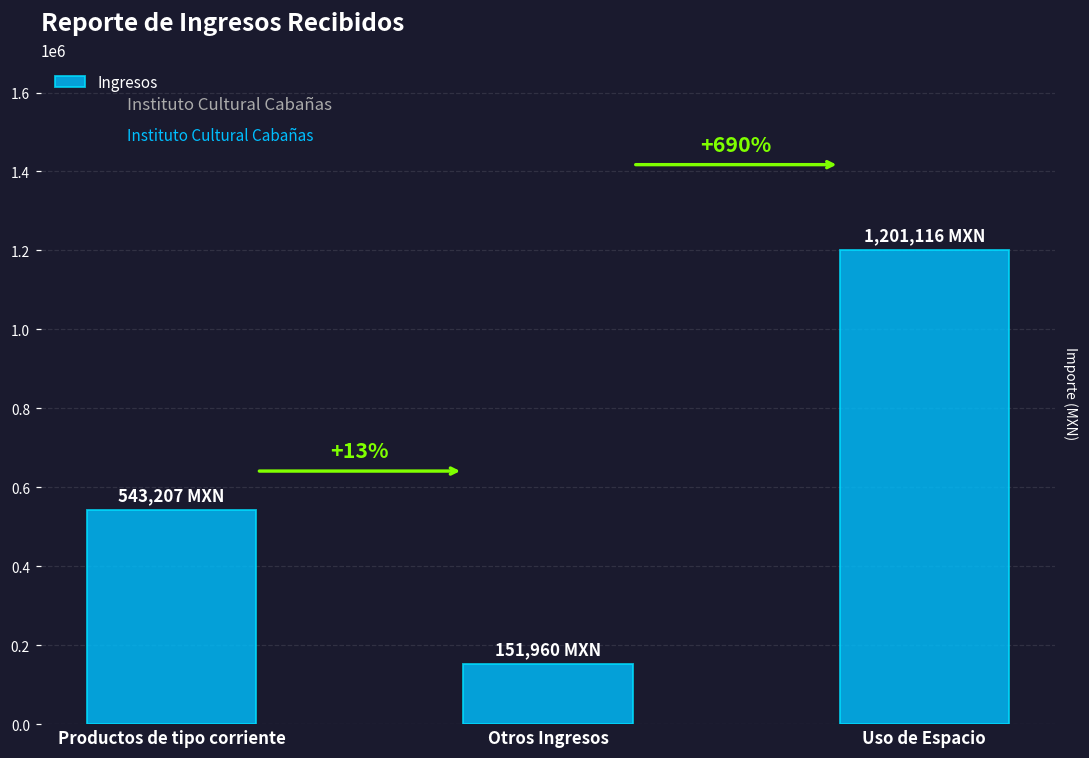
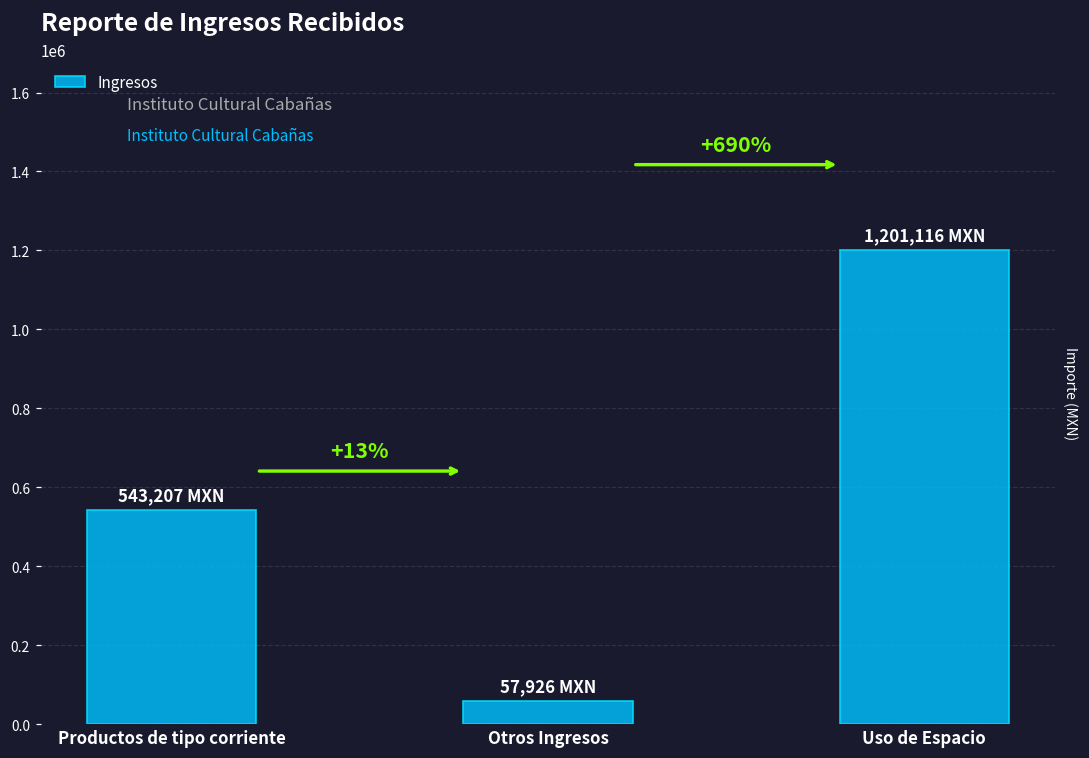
  {
    "Productos de tipo corriente": "543,207",
-   "Otros Ingresos": "151,960",
+   "Otros Ingresos": "57,926",
    "Uso de Espacio": "1,201,116"
  }
